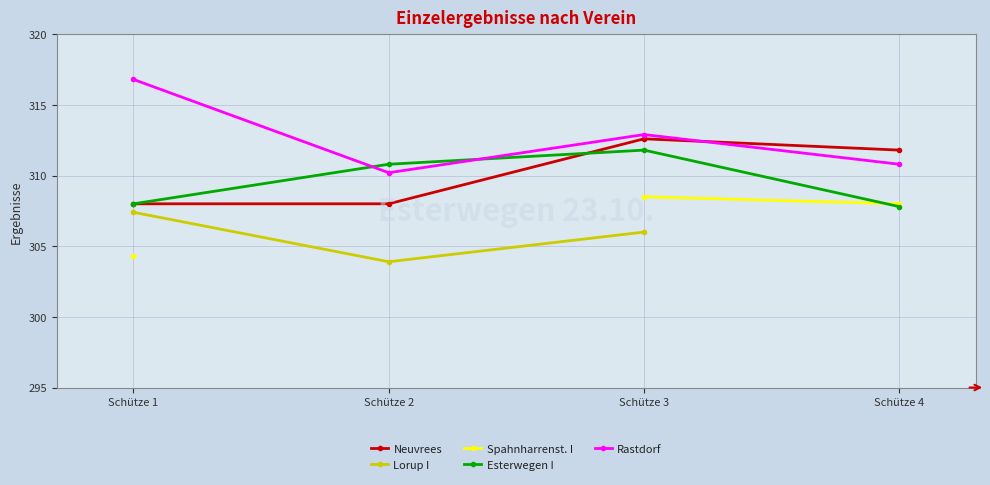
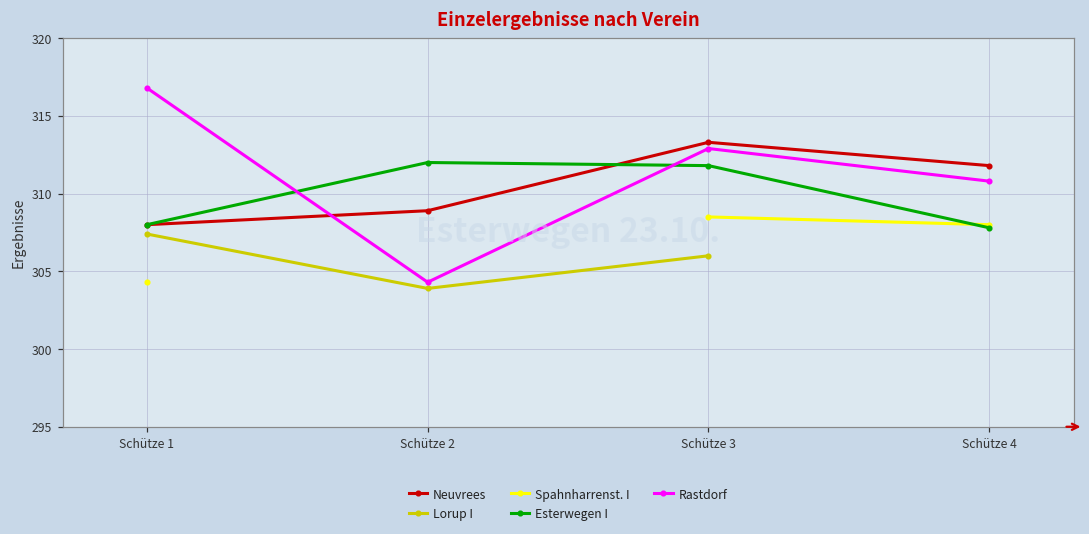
  {
    "Neuvrees": {
-     "Schütze 2": 308.0,
-     "Schütze 3": 312.6,
+     "Schütze 2": 308.9,
+     "Schütze 3": 313.3,
      "Schütze 4": 311.8
    },
    "Lorup I": {
      "Schütze 1": 307.4,
      "Schütze 2": 303.9,
      "Schütze 3": 306.0
    },
    "Spahnharrenst. I": {
      "Schütze 1": 304.3,
      "Schütze 3": 308.5,
      "Schütze 4": 308.0
    },
    "Esterwegen I": {
-     "Schütze 2": 310.8,
+     "Schütze 2": 312.0,
      "Schütze 3": 311.8,
      "Schütze 4": 307.8
    },
    "Rastdorf": {
      "Schütze 1": 316.8,
-     "Schütze 2": 310.2,
+     "Schütze 2": 304.3,
      "Schütze 3": 312.9,
      "Schütze 4": 310.8
    }
  }
